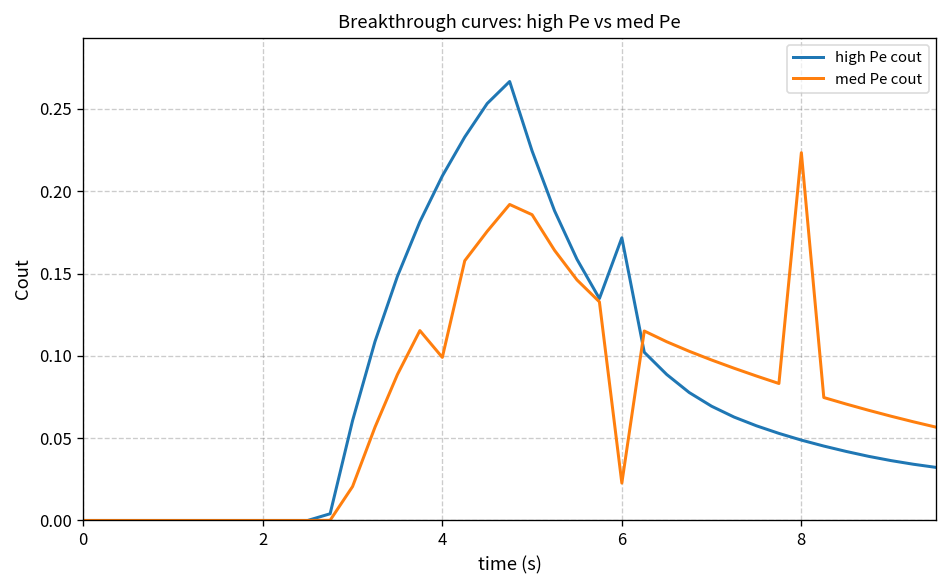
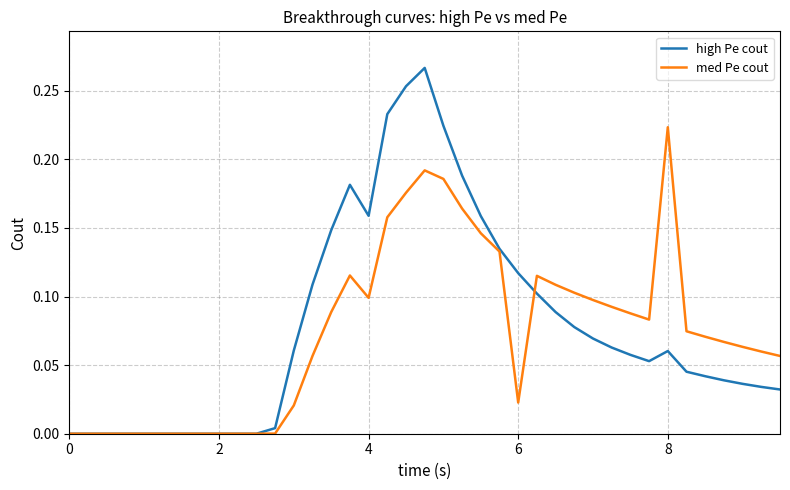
  {
    "high Pe cout": {
-     "4": 0.209,
-     "6": 0.172,
-     "8": 0.049
+     "4": 0.159,
+     "6": 0.117,
+     "8": 0.060
    },
    "med Pe cout": {
      "4": 0.099,
      "6": 0.023,
      "8": 0.223
    }
  }
